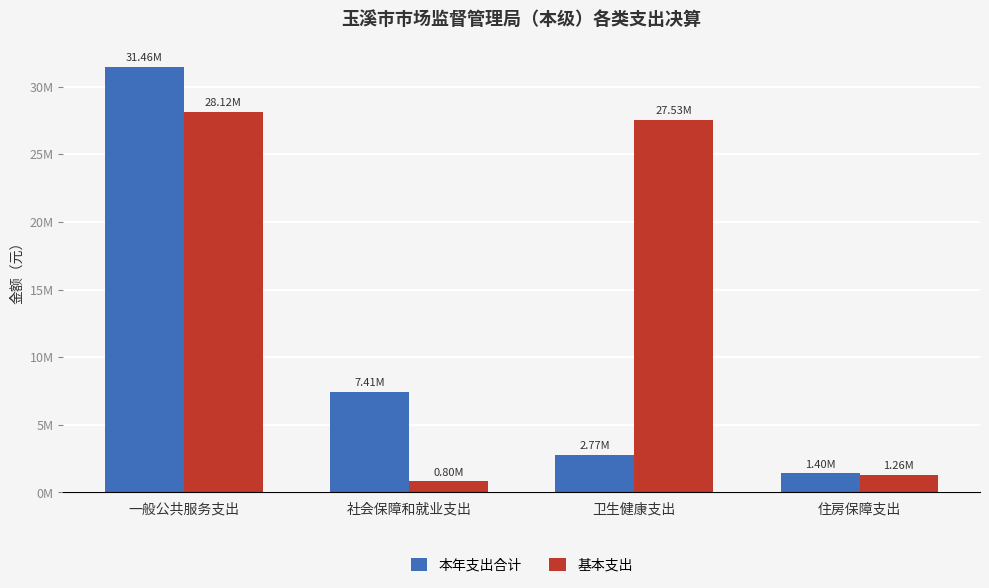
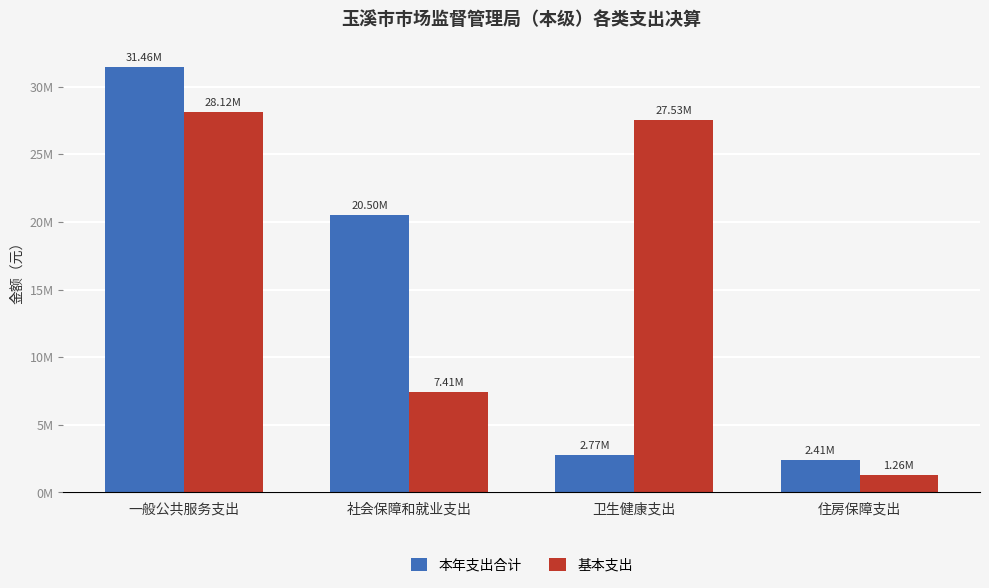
  {
    "本年支出合计": {
      "一般公共服务支出": "31.46M",
-     "社会保障和就业支出": "7.41M",
+     "社会保障和就业支出": "20.50M",
      "卫生健康支出": "2.77M",
-     "住房保障支出": "1.40M"
+     "住房保障支出": "2.41M"
    },
    "基本支出": {
      "一般公共服务支出": "28.12M",
-     "社会保障和就业支出": "0.80M",
+     "社会保障和就业支出": "7.41M",
      "卫生健康支出": "27.53M",
      "住房保障支出": "1.26M"
    }
  }
